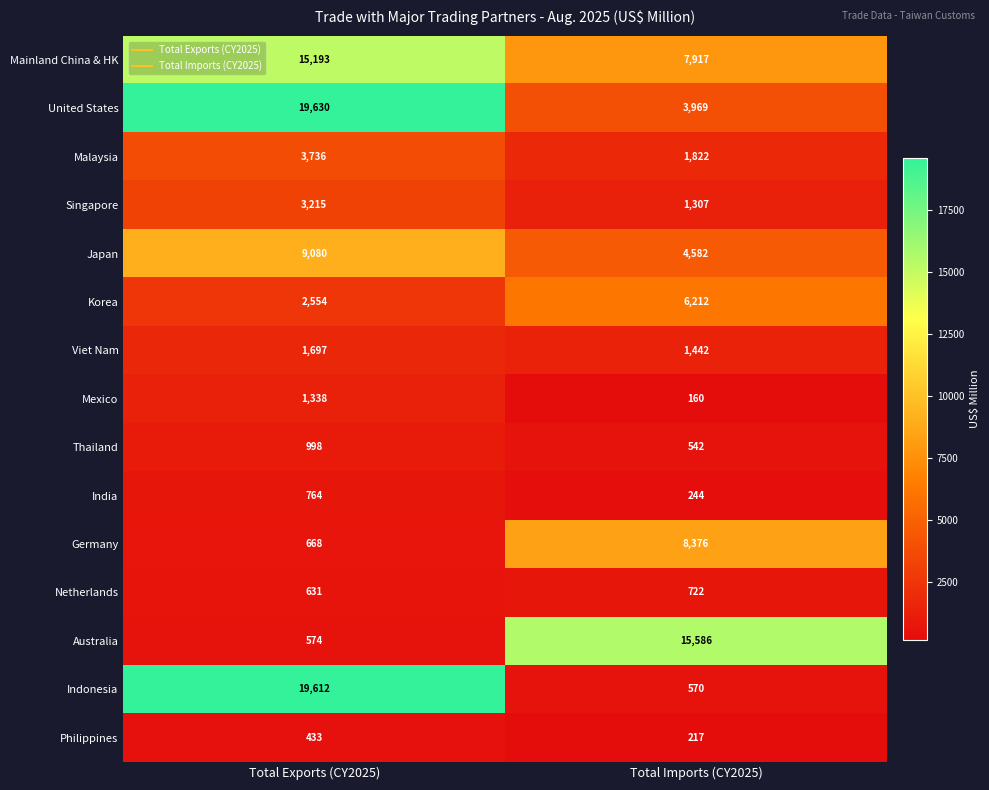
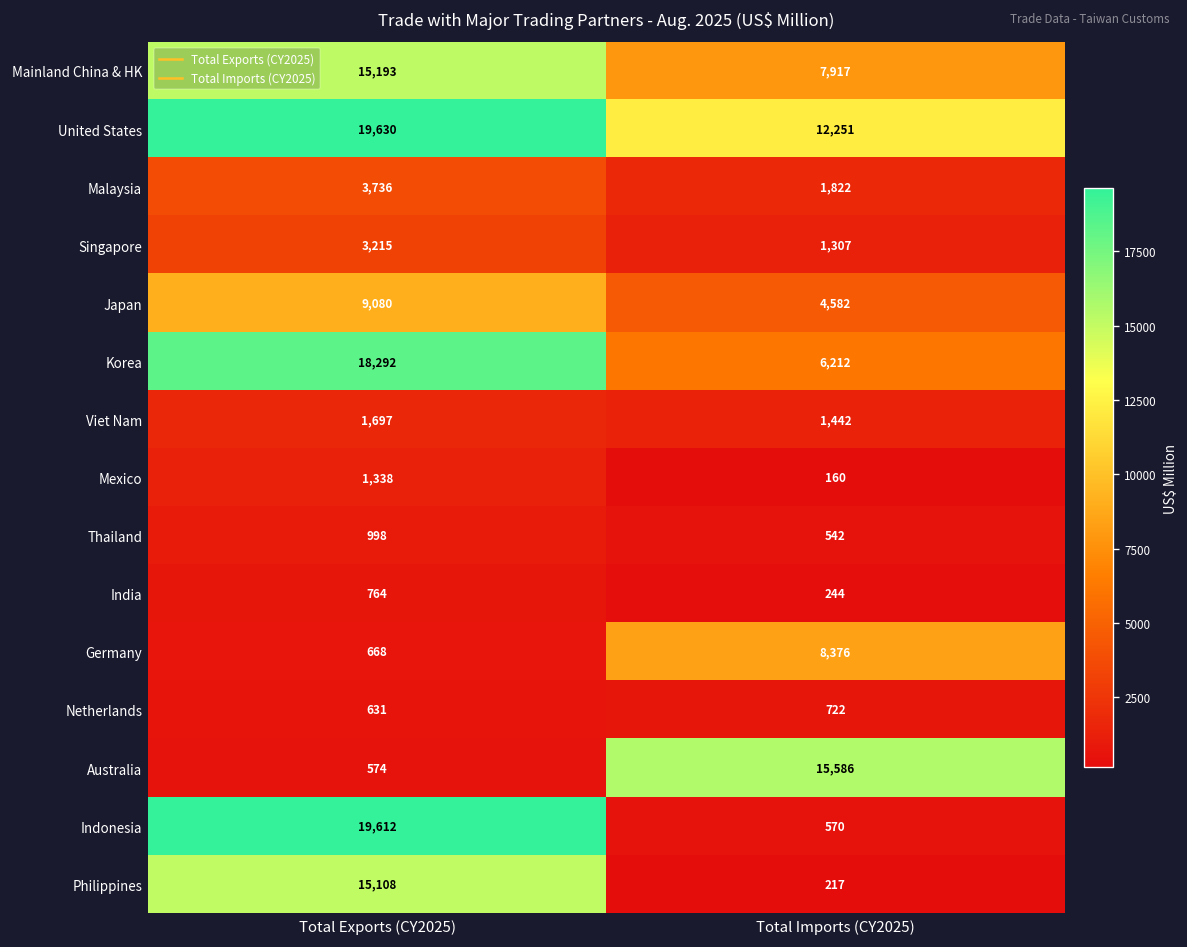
  {
    "Mainland China & HK": {
      "Total Exports (CY2025)": "15,193",
      "Total Imports (CY2025)": "7,917"
    },
    "United States": {
      "Total Exports (CY2025)": "19,630",
-     "Total Imports (CY2025)": "3,969"
+     "Total Imports (CY2025)": "12,251"
    },
    "Malaysia": {
      "Total Exports (CY2025)": "3,736",
      "Total Imports (CY2025)": "1,822"
    },
    "Singapore": {
      "Total Exports (CY2025)": "3,215",
      "Total Imports (CY2025)": "1,307"
    },
    "Japan": {
      "Total Exports (CY2025)": "9,080",
      "Total Imports (CY2025)": "4,582"
    },
    "Korea": {
-     "Total Exports (CY2025)": "2,554",
+     "Total Exports (CY2025)": "18,292",
      "Total Imports (CY2025)": "6,212"
    },
    "Viet Nam": {
      "Total Exports (CY2025)": "1,697",
      "Total Imports (CY2025)": "1,442"
    },
    "Mexico": {
      "Total Exports (CY2025)": "1,338",
      "Total Imports (CY2025)": "160"
    },
    "Thailand": {
      "Total Exports (CY2025)": "998",
      "Total Imports (CY2025)": "542"
    },
    "India": {
      "Total Exports (CY2025)": "764",
      "Total Imports (CY2025)": "244"
    },
    "Germany": {
      "Total Exports (CY2025)": "668",
      "Total Imports (CY2025)": "8,376"
    },
    "Netherlands": {
      "Total Exports (CY2025)": "631",
      "Total Imports (CY2025)": "722"
    },
    "Australia": {
      "Total Exports (CY2025)": "574",
      "Total Imports (CY2025)": "15,586"
    },
    "Indonesia": {
      "Total Exports (CY2025)": "19,612",
      "Total Imports (CY2025)": "570"
    },
    "Philippines": {
-     "Total Exports (CY2025)": "433",
+     "Total Exports (CY2025)": "15,108",
      "Total Imports (CY2025)": "217"
    }
  }
